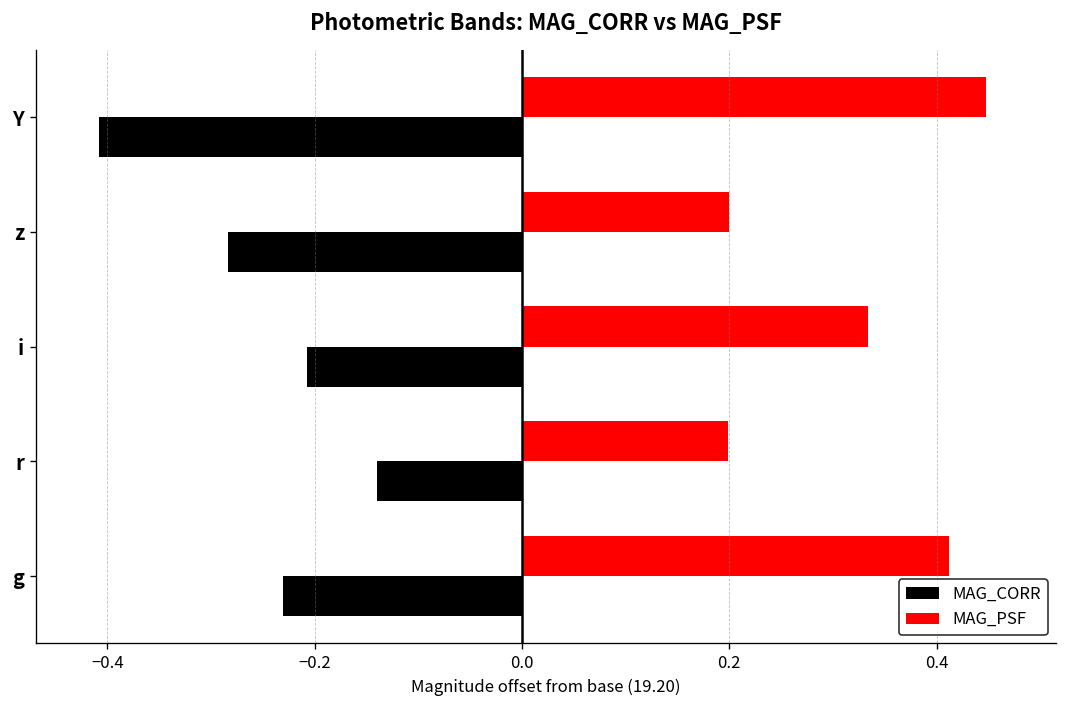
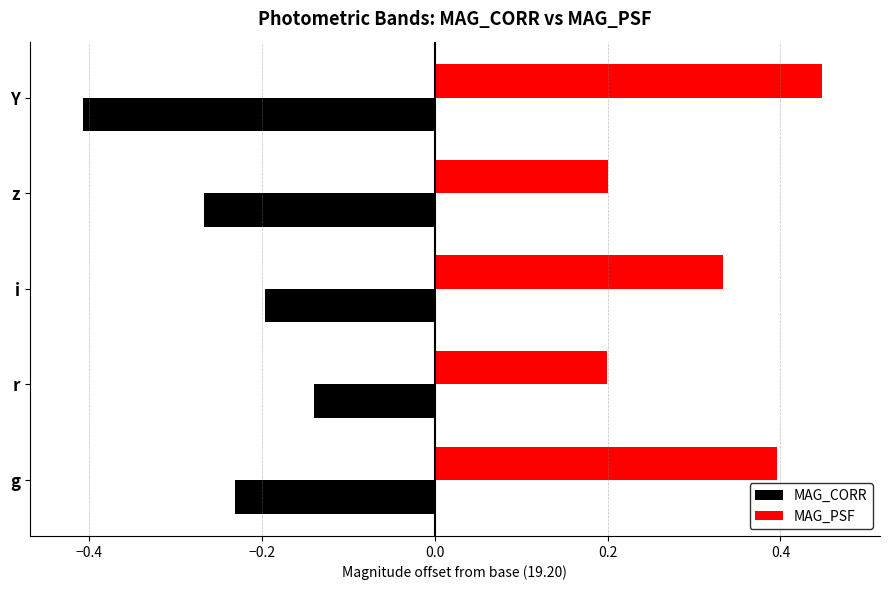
  {
    "MAG_CORR": {
      "Y": -0.41,
-     "z": -0.28,
-     "i": -0.21,
+     "z": -0.27,
+     "i": -0.20,
      "r": -0.14,
      "g": -0.23
    },
    "MAG_PSF": {
      "Y": 0.45,
      "z": 0.20,
      "i": 0.33,
      "r": 0.20,
-     "g": 0.41
+     "g": 0.40
    }
  }
